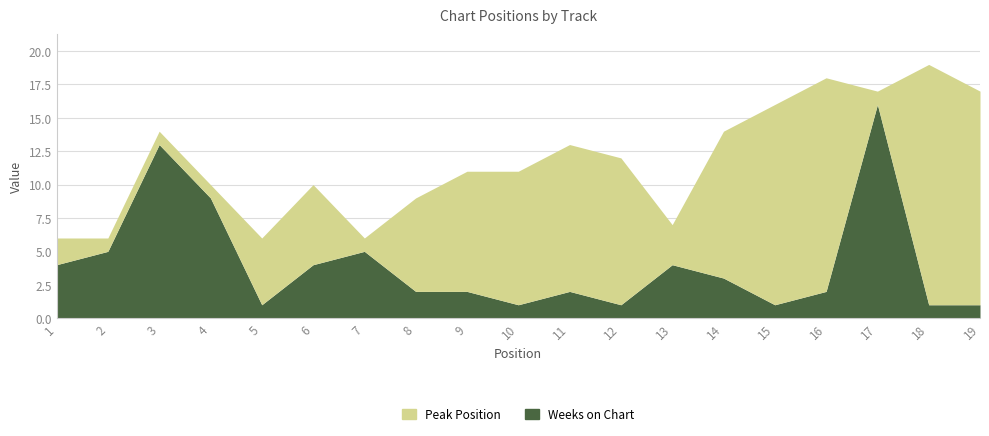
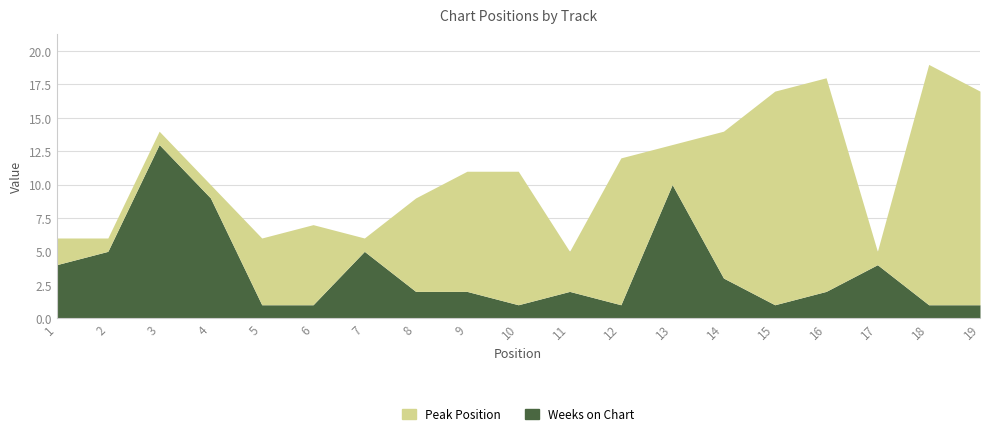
  {
    "Weeks on Chart": {
-     "6": 4,
-     "13": 4,
-     "17": 16
+     "6": 1,
+     "13": 10,
+     "17": 4
    },
    "Peak Position": {
-     "11": 11,
-     "15": 15
+     "11": 3,
+     "15": 16
    }
  }
